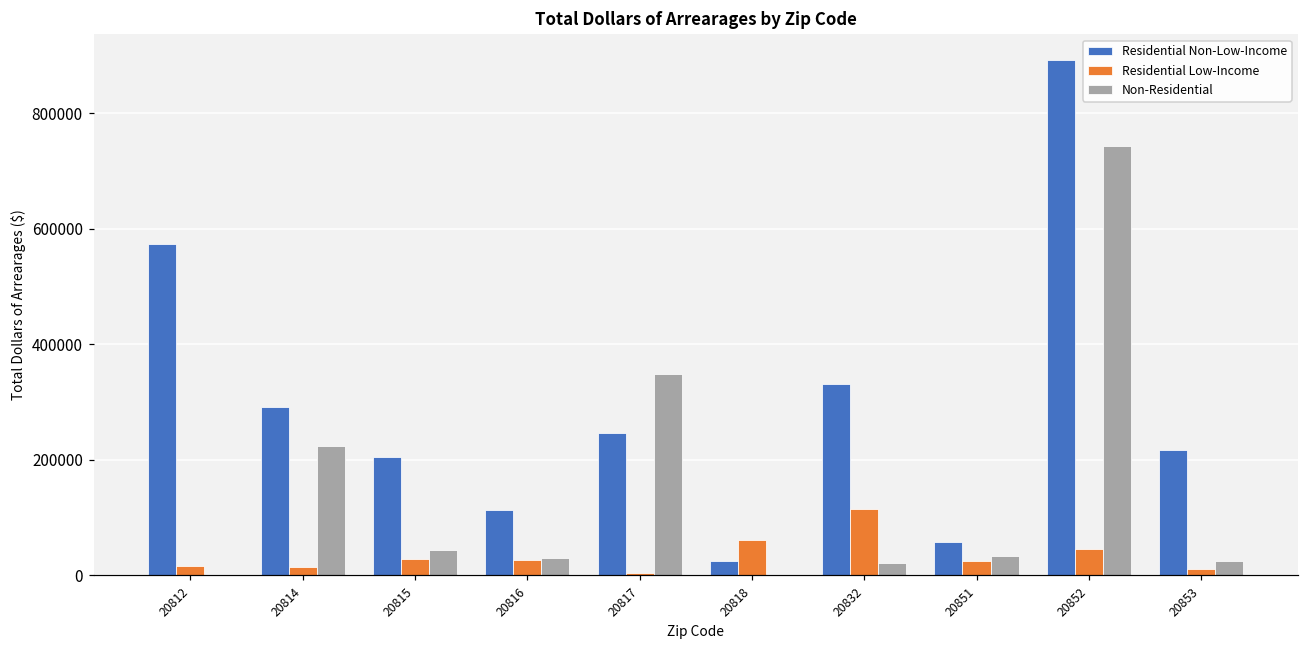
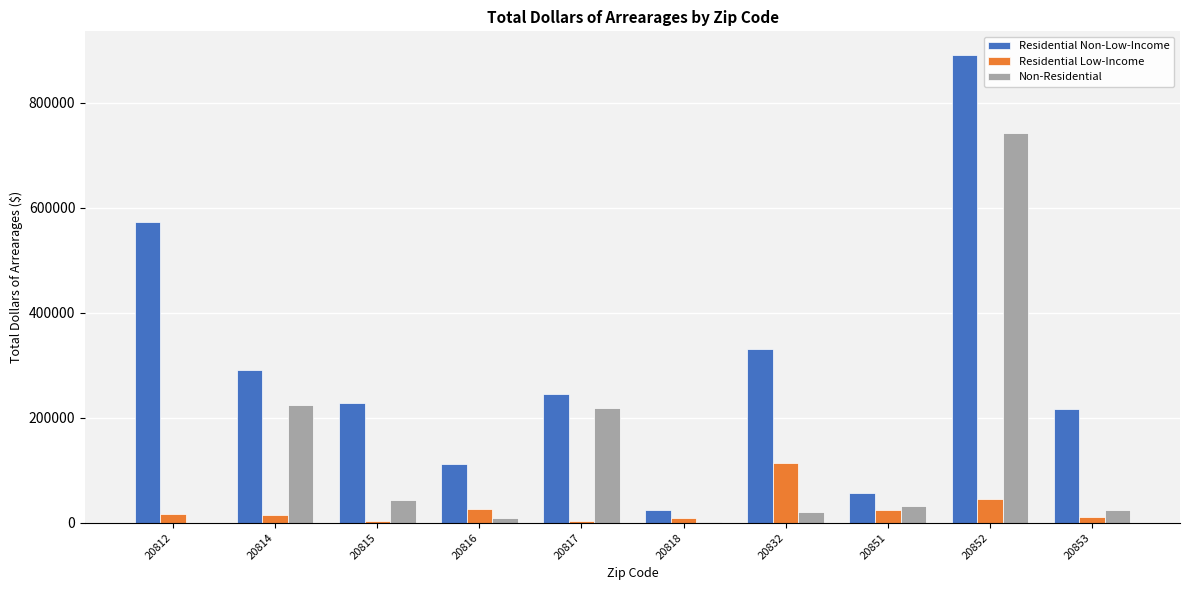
  {
    "Residential Non-Low-Income": {
      "20812": 570000,
      "20814": 290000,
-     "20815": 200000,
+     "20815": 230000,
      "20816": 110000,
      "20817": 250000,
      "20818": 20000,
      "20832": 330000,
      "20851": 60000,
      "20852": 890000,
      "20853": 220000
    },
    "Residential Low-Income": {
      "20812": 20000,
      "20814": 10000,
-     "20815": 30000,
+     "20815": 0,
      "20816": 30000,
-     "20818": 60000,
+     "20818": 10000,
      "20832": 110000,
      "20851": 30000,
      "20852": 50000,
      "20853": 10000
    },
    "Non-Residential": {
      "20814": 220000,
      "20815": 40000,
-     "20816": 30000,
-     "20817": 350000,
+     "20816": 10000,
+     "20817": 220000,
      "20832": 20000,
      "20851": 30000,
      "20852": 740000,
      "20853": 30000
    }
  }
